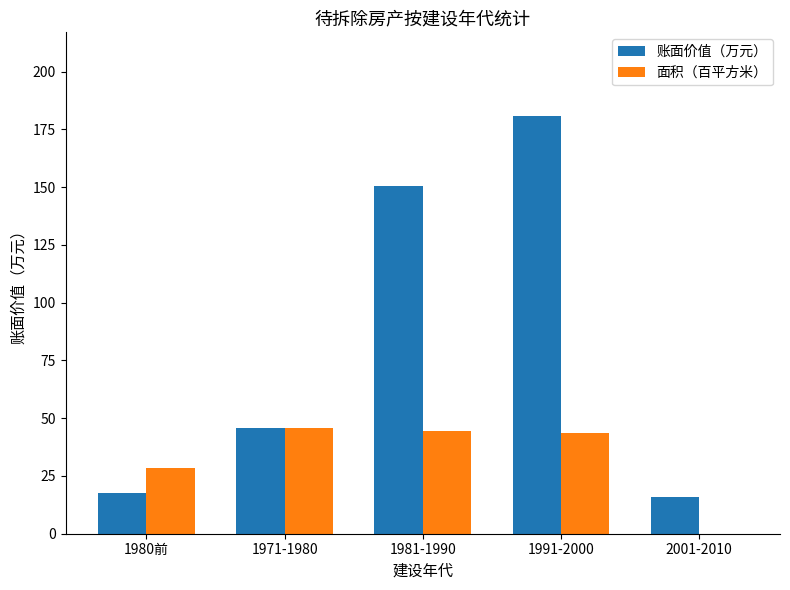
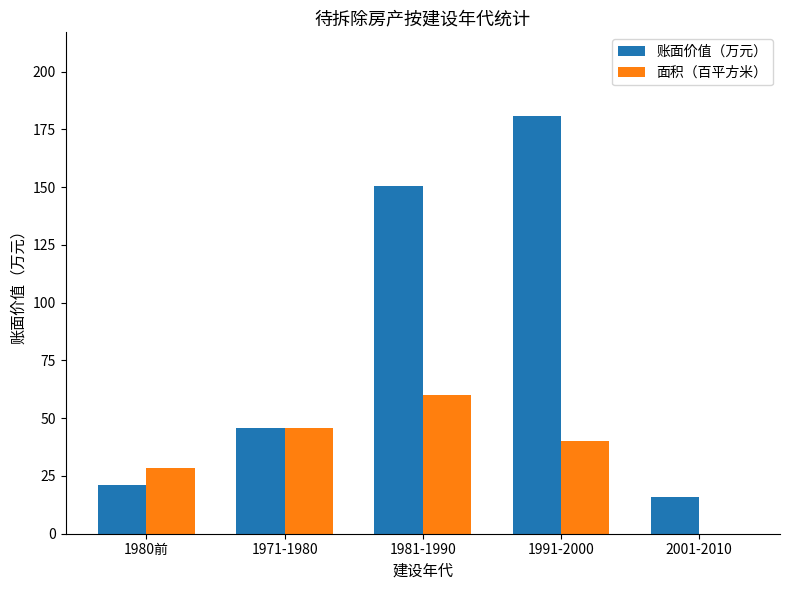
  {
    "账面价值（万元）": {
-     "1980前": 17,
+     "1980前": 21,
      "1971-1980": 46,
      "1981-1990": 150,
      "1991-2000": 181,
      "2001-2010": 16
    },
    "面积（百平方米）": {
      "1980前": 29,
      "1971-1980": 46,
-     "1981-1990": 44,
-     "1991-2000": 44
+     "1981-1990": 60,
+     "1991-2000": 40
    }
  }
